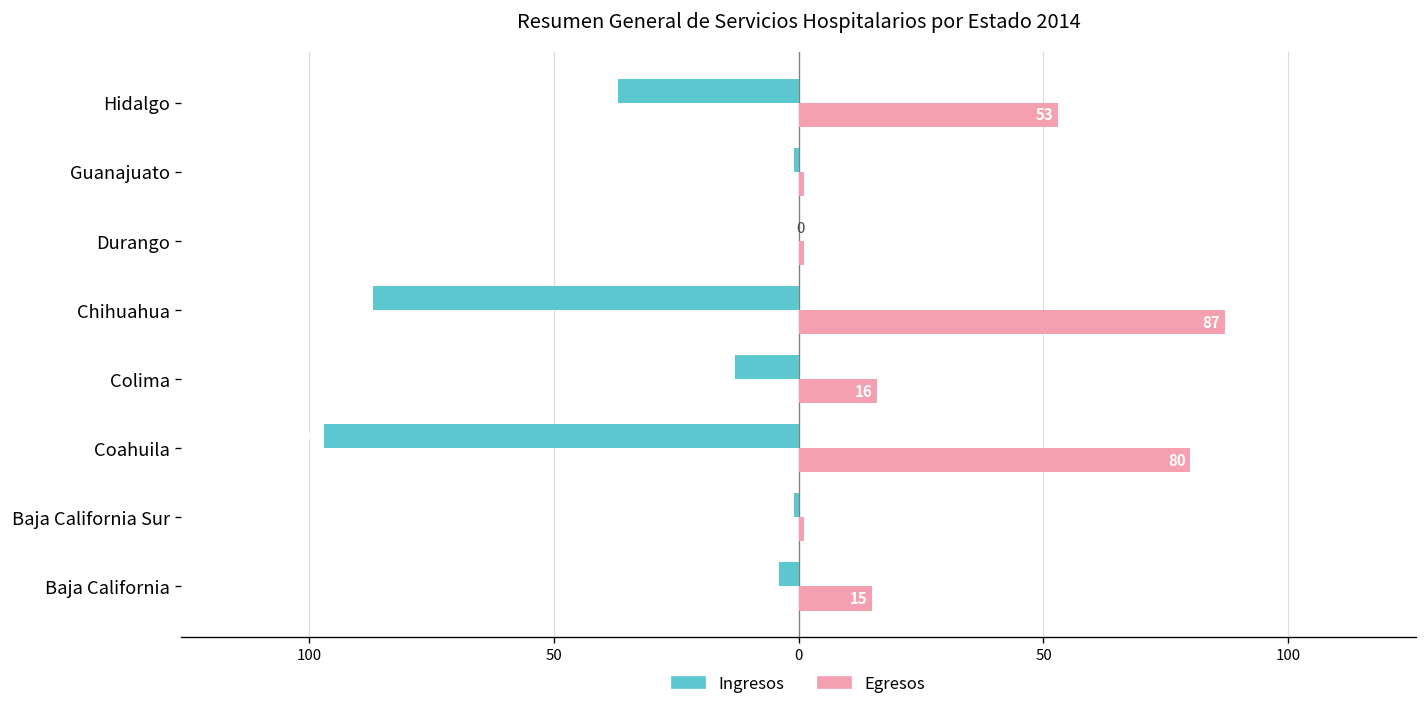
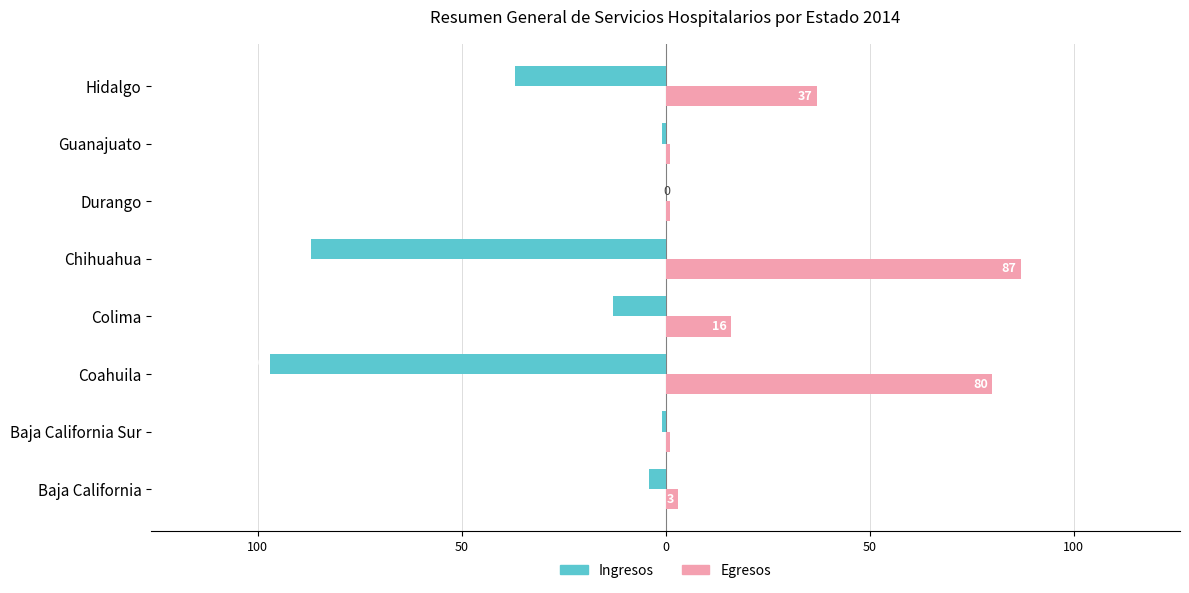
  {
    "Ingresos": {
      "Durango": 0
    },
    "Egresos": {
-     "Hidalgo": 53,
+     "Hidalgo": 37,
      "Chihuahua": 87,
      "Colima": 16,
      "Coahuila": 80,
-     "Baja California": 15
+     "Baja California": 3
    }
  }
